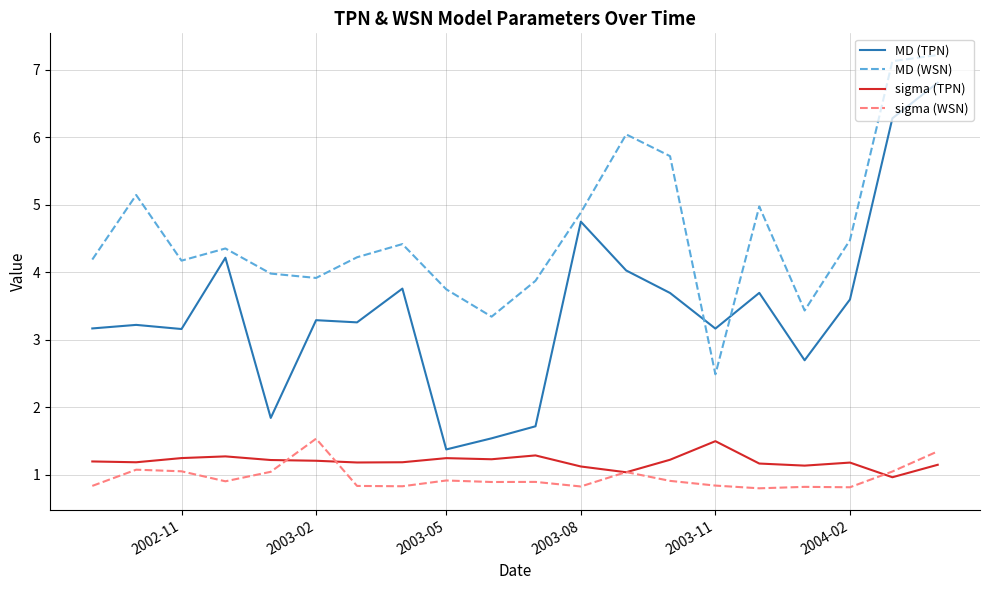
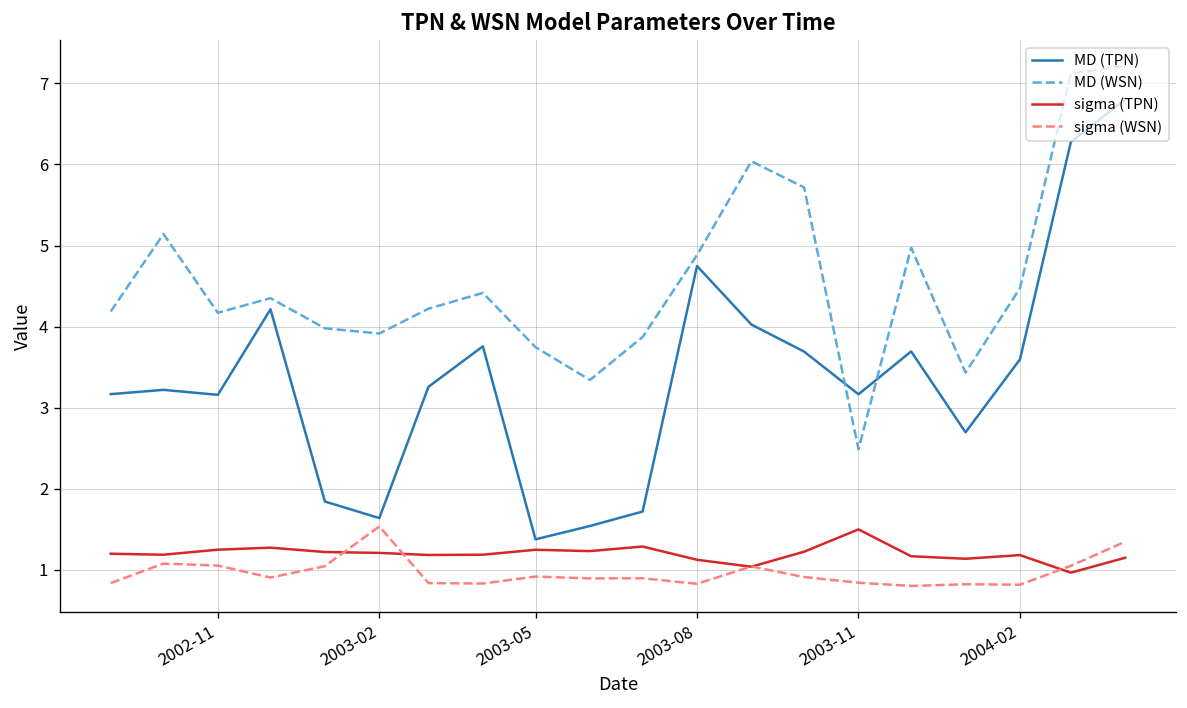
  {
    "MD (TPN)": {
      "2002-11": 3.2,
-     "2003-02": 3.3,
+     "2003-02": 1.6,
      "2003-05": 1.4,
      "2003-08": 4.7,
      "2003-11": 3.2,
      "2004-02": 3.6
    },
    "MD (WSN)": {
      "2002-11": 4.2,
      "2003-02": 3.9,
      "2003-05": 3.7,
      "2003-08": 4.9,
      "2003-11": 2.5,
      "2004-02": 4.5
    },
    "sigma (TPN)": {
      "2002-11": 1.2,
      "2003-02": 1.2,
      "2003-05": 1.2,
      "2003-08": 1.1,
      "2003-11": 1.5,
      "2004-02": 1.2
    },
    "sigma (WSN)": {
      "2002-11": 1.1,
      "2003-02": 1.5,
      "2003-05": 0.9,
      "2003-08": 0.8,
      "2003-11": 0.8,
      "2004-02": 0.8
    }
  }
